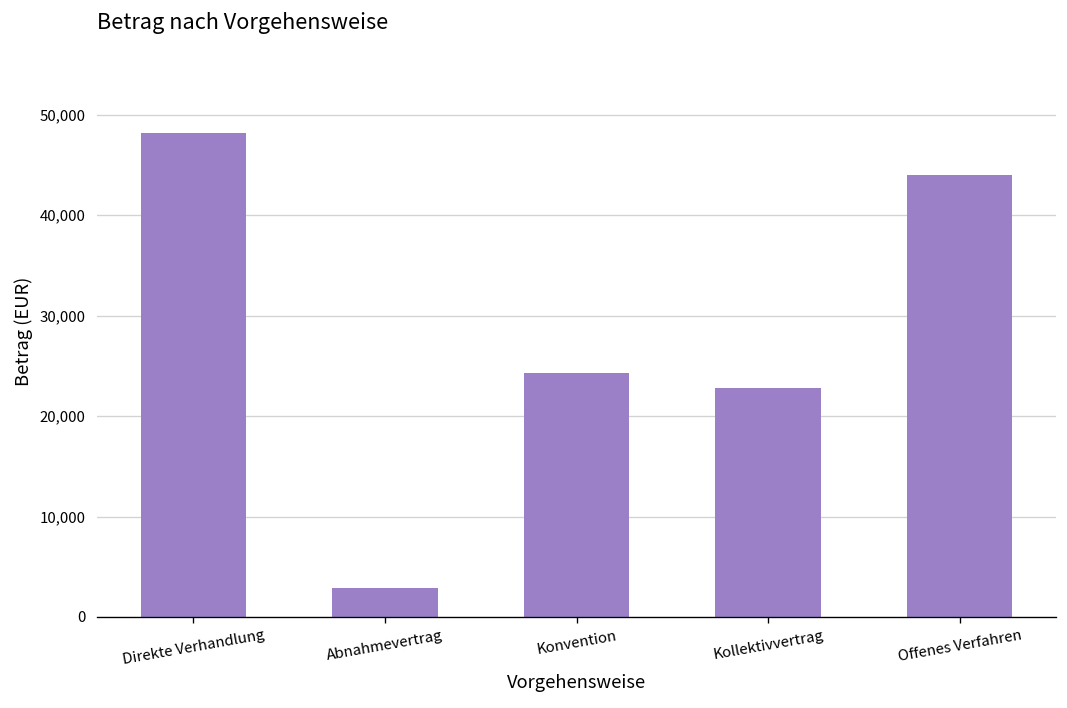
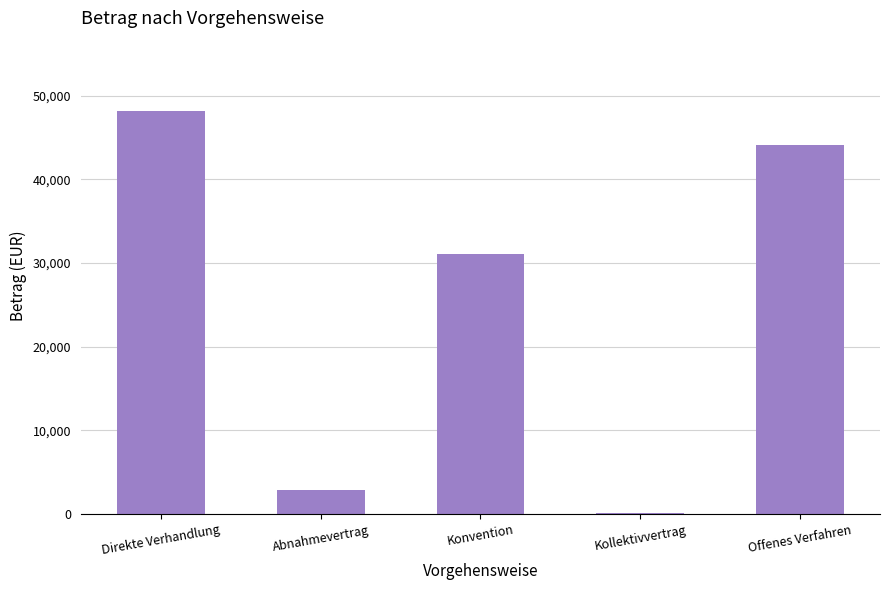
  {
    "Direkte Verhandlung": "48,000",
    "Abnahmevertrag": "3,000",
-   "Konvention": "24,000",
-   "Kollektivvertrag": "23,000",
+   "Konvention": "31,000",
+   "Kollektivvertrag": "0",
    "Offenes Verfahren": "44,000"
  }
